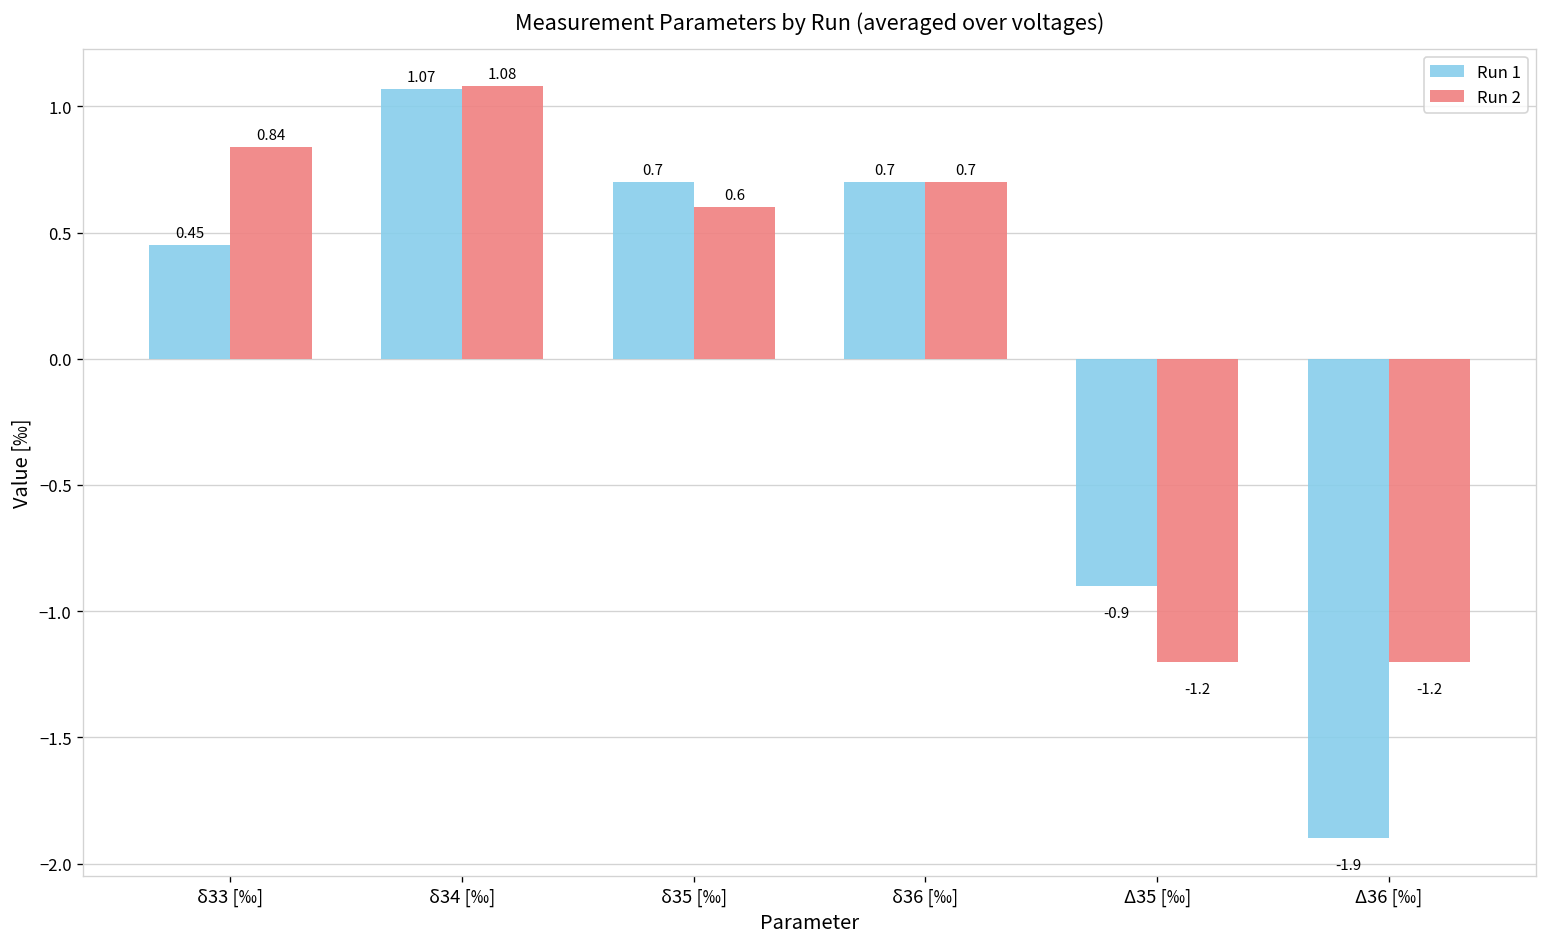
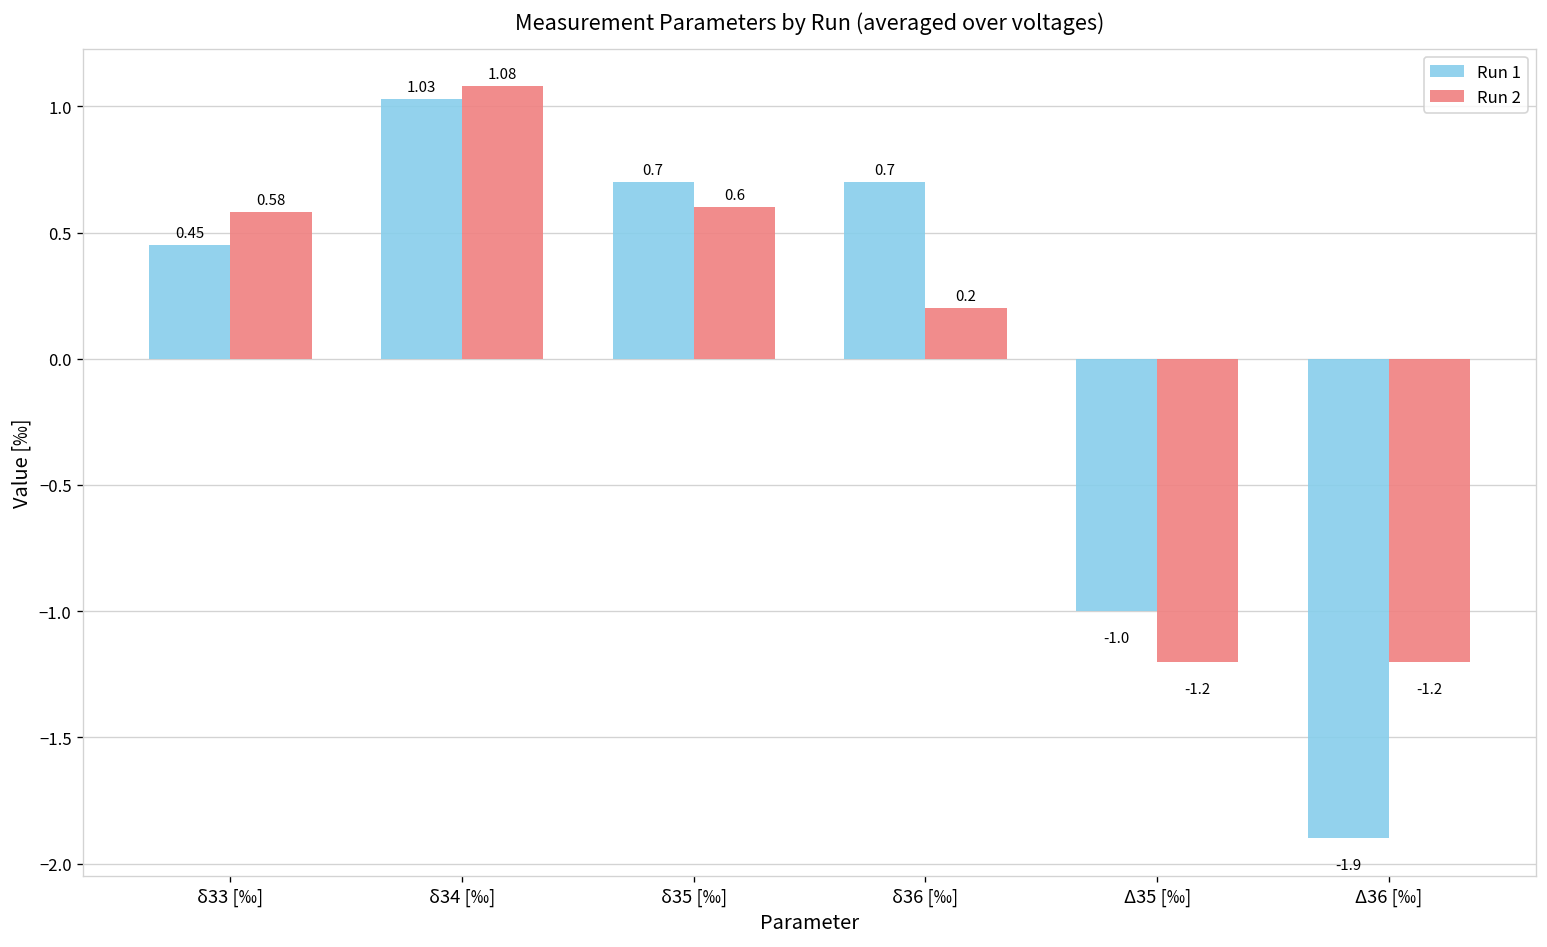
  {
    "Run 1": {
      "δ33 [‰]": 0.45,
-     "δ34 [‰]": 1.07,
+     "δ34 [‰]": 1.03,
      "δ35 [‰]": 0.7,
      "δ36 [‰]": 0.7,
-     "Δ35 [‰]": -0.9,
+     "Δ35 [‰]": -1.0,
      "Δ36 [‰]": -1.9
    },
    "Run 2": {
-     "δ33 [‰]": 0.84,
+     "δ33 [‰]": 0.58,
      "δ34 [‰]": 1.08,
      "δ35 [‰]": 0.6,
-     "δ36 [‰]": 0.7,
+     "δ36 [‰]": 0.2,
      "Δ35 [‰]": -1.2,
      "Δ36 [‰]": -1.2
    }
  }
